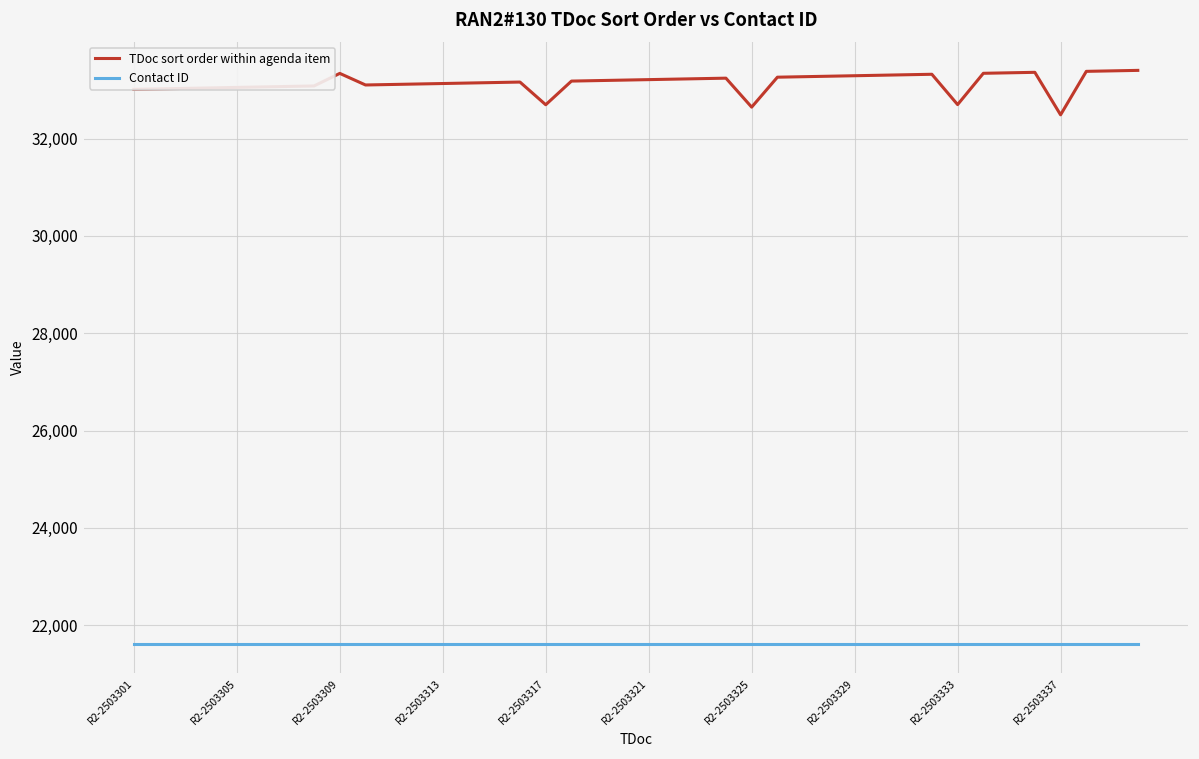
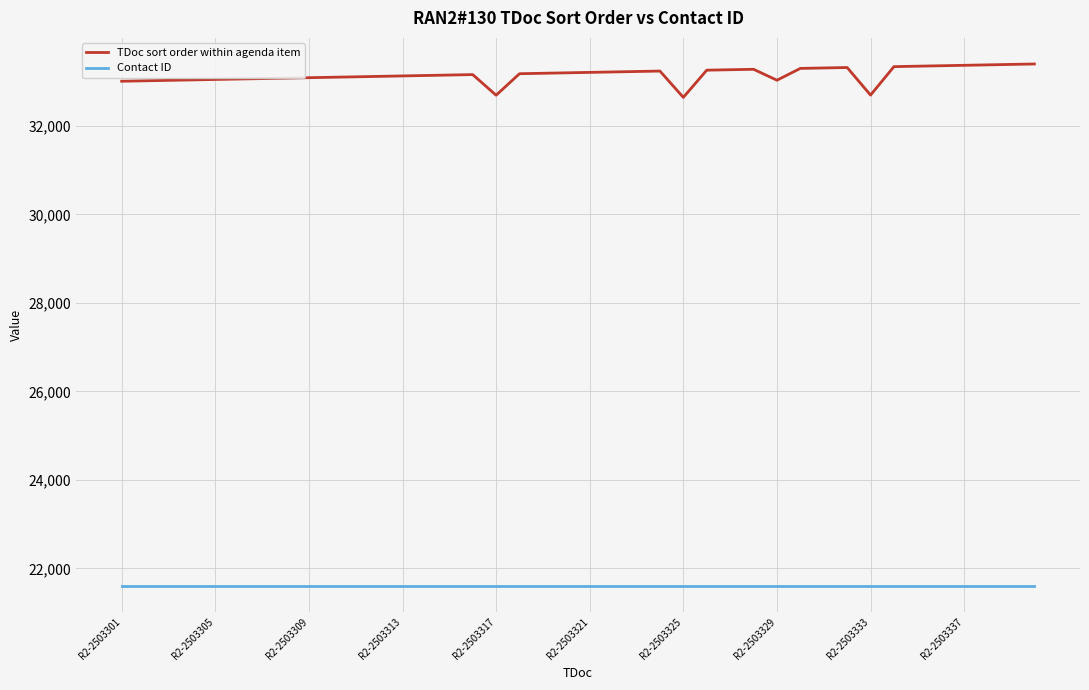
  {
    "TDoc sort order within agenda item": {
      "R2-2503301": "33,000",
      "R2-2503305": "33,100",
-     "R2-2503309": "33,300",
+     "R2-2503309": "33,100",
      "R2-2503313": "33,100",
      "R2-2503317": "32,700",
      "R2-2503321": "33,200",
      "R2-2503325": "32,600",
-     "R2-2503329": "33,300",
+     "R2-2503329": "33,000",
      "R2-2503333": "32,700",
-     "R2-2503337": "32,500"
+     "R2-2503337": "33,400"
    },
    "Contact ID": {
      "R2-2503301": "21,600",
      "R2-2503305": "21,600",
      "R2-2503309": "21,600",
      "R2-2503313": "21,600",
      "R2-2503317": "21,600",
      "R2-2503321": "21,600",
      "R2-2503325": "21,600",
      "R2-2503329": "21,600",
      "R2-2503333": "21,600",
      "R2-2503337": "21,600"
    }
  }
